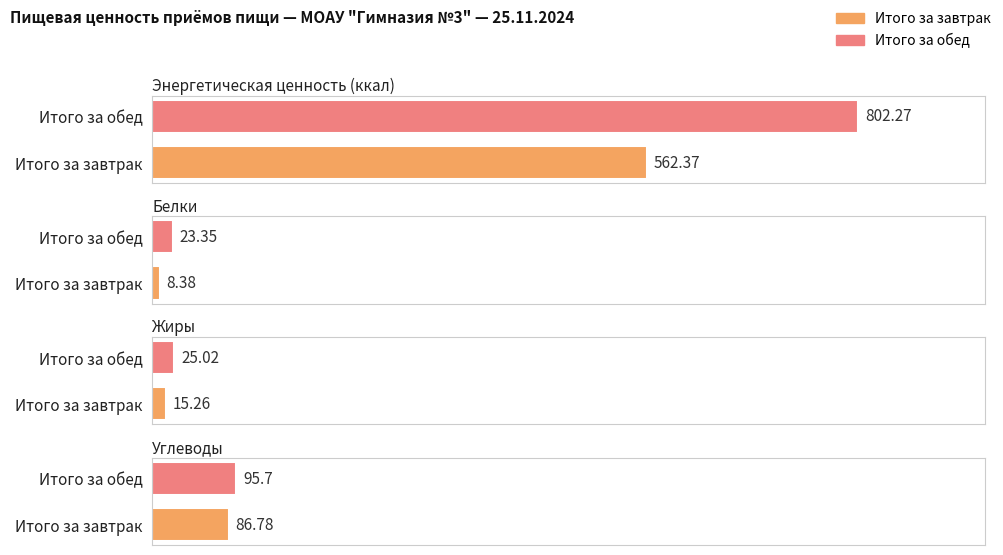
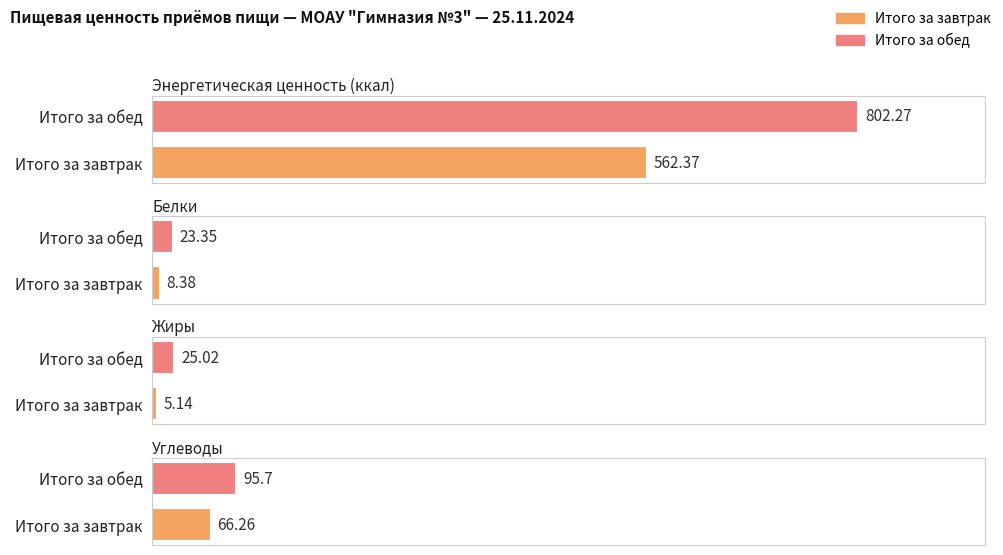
  {
    "Энергетическая ценность (ккал)": {
      "Итого за обед": 802.27,
      "Итого за завтрак": 562.37
    },
    "Белки": {
      "Итого за обед": 23.35,
      "Итого за завтрак": 8.38
    },
    "Жиры": {
      "Итого за обед": 25.02,
-     "Итого за завтрак": 15.26
+     "Итого за завтрак": 5.14
    },
    "Углеводы": {
      "Итого за обед": 95.7,
-     "Итого за завтрак": 86.78
+     "Итого за завтрак": 66.26
    }
  }
